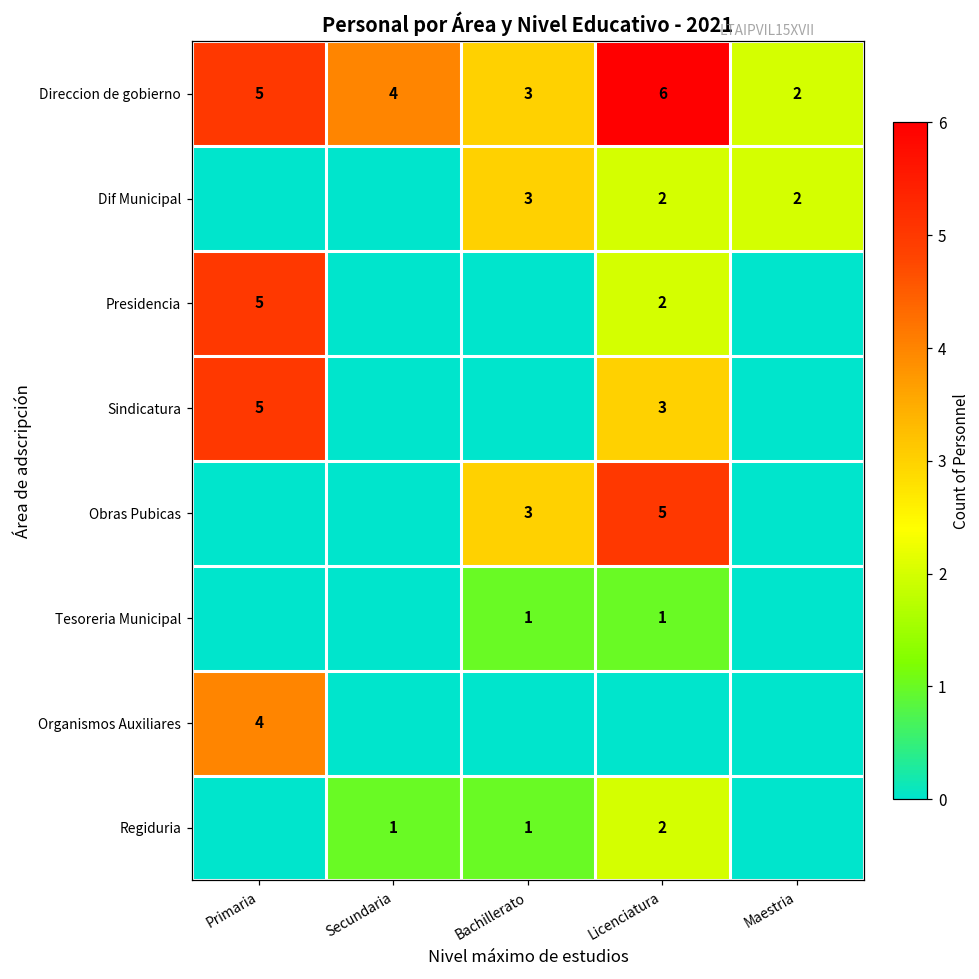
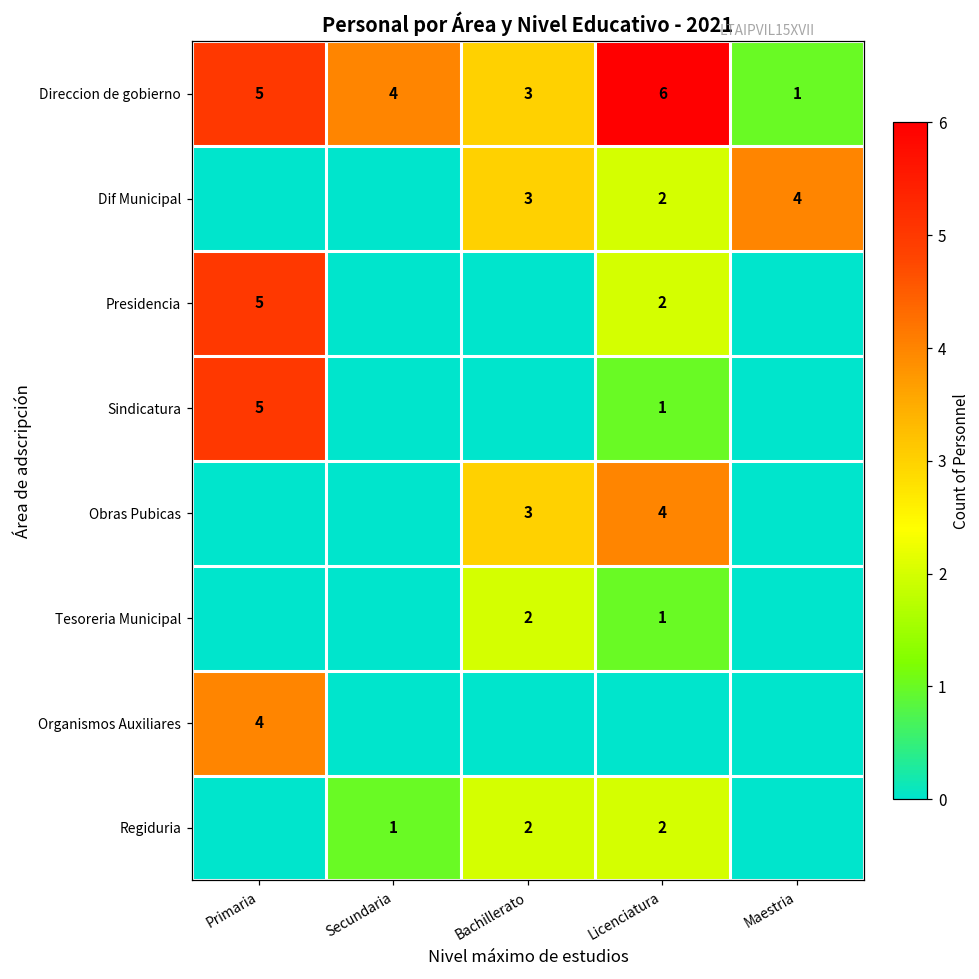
  {
    "Direccion de gobierno": {
      "Primaria": 5,
      "Secundaria": 4,
      "Bachillerato": 3,
      "Licenciatura": 6,
-     "Maestria": 2
+     "Maestria": 1
    },
    "Dif Municipal": {
      "Bachillerato": 3,
      "Licenciatura": 2,
-     "Maestria": 2
+     "Maestria": 4
    },
    "Presidencia": {
      "Primaria": 5,
      "Licenciatura": 2
    },
    "Sindicatura": {
      "Primaria": 5,
-     "Licenciatura": 3
+     "Licenciatura": 1
    },
    "Obras Pubicas": {
      "Bachillerato": 3,
-     "Licenciatura": 5
+     "Licenciatura": 4
    },
    "Tesoreria Municipal": {
-     "Bachillerato": 1,
+     "Bachillerato": 2,
      "Licenciatura": 1
    },
    "Organismos Auxiliares": {
      "Primaria": 4
    },
    "Regiduria": {
      "Secundaria": 1,
-     "Bachillerato": 1,
+     "Bachillerato": 2,
      "Licenciatura": 2
    }
  }
